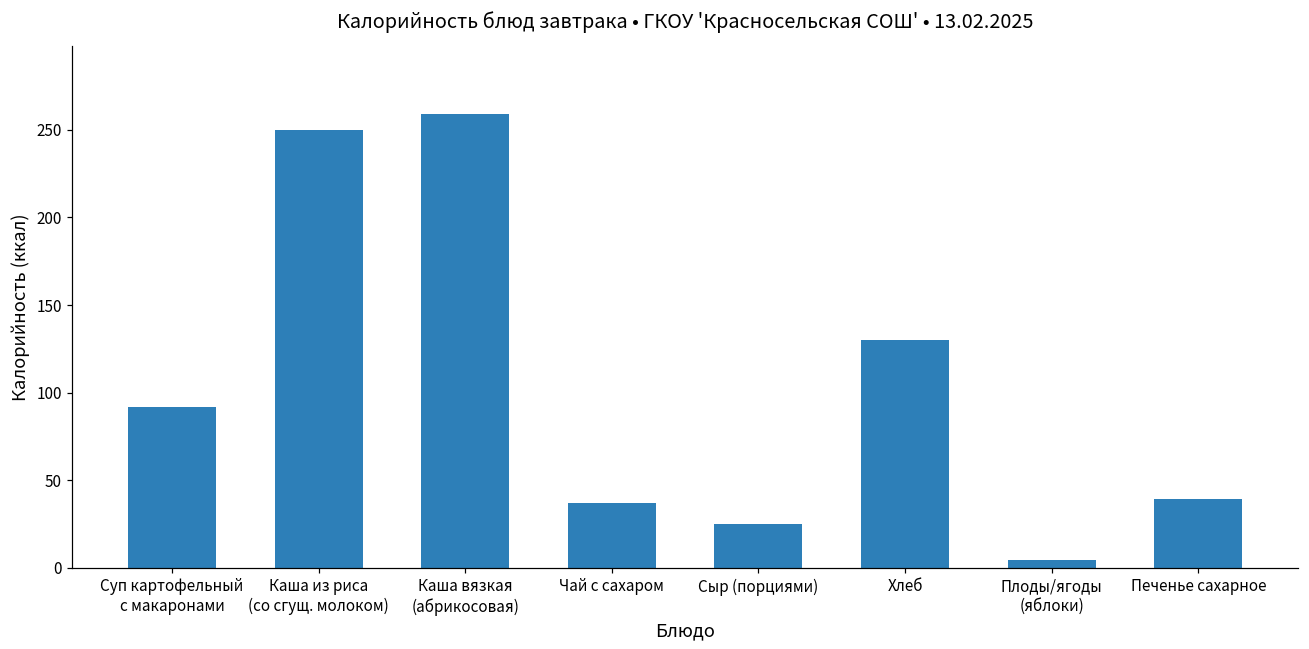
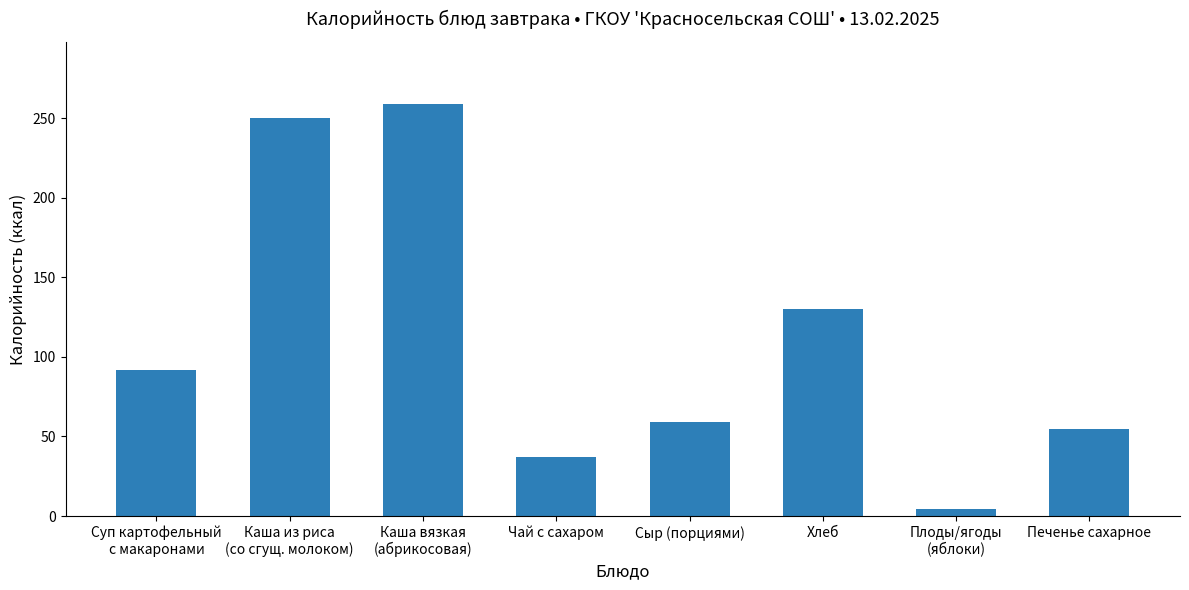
  {
    "Суп картофельный с макаронами": 92,
    "Каша из риса (со сгущ. молоком)": 250,
    "Каша вязкая (абрикосовая)": 259,
    "Чай с сахаром": 37,
-   "Сыр (порциями)": 25,
+   "Сыр (порциями)": 59,
    "Хлеб": 130,
    "Плоды/ягоды (яблоки)": 4,
-   "Печенье сахарное": 39
+   "Печенье сахарное": 55
  }
